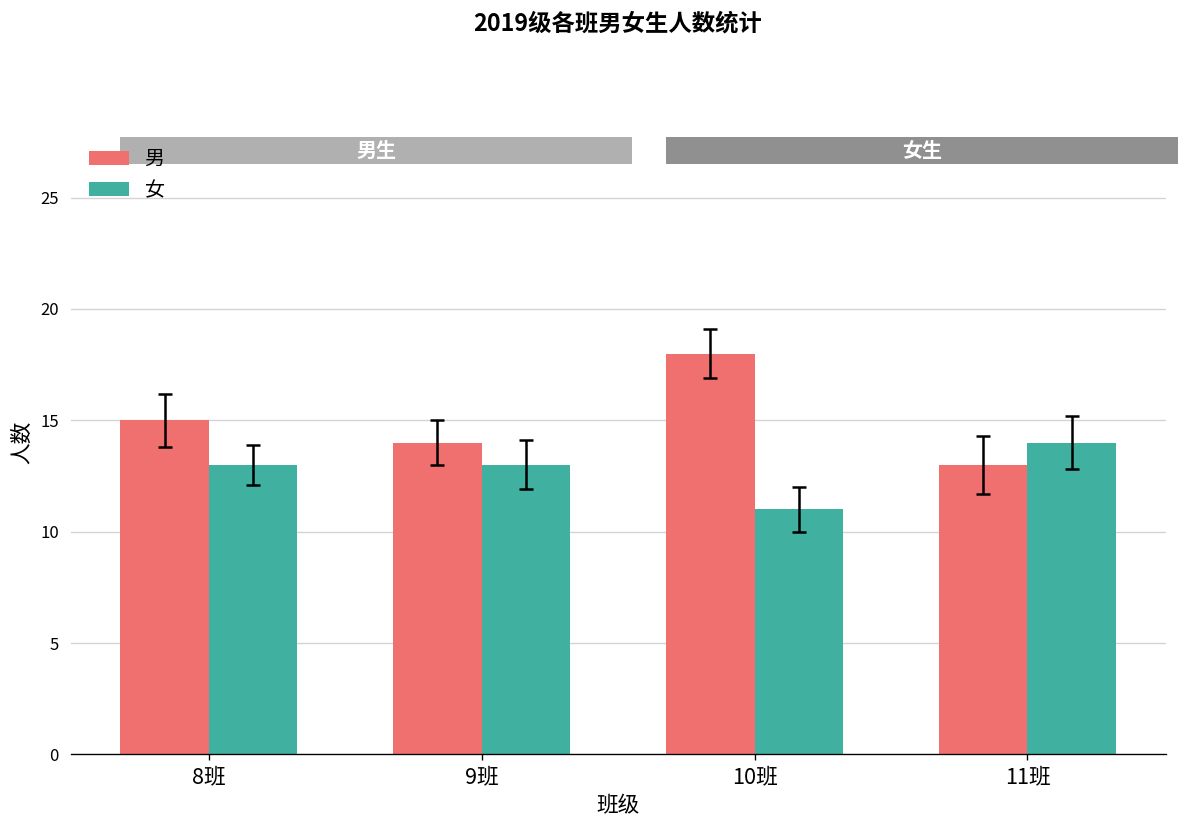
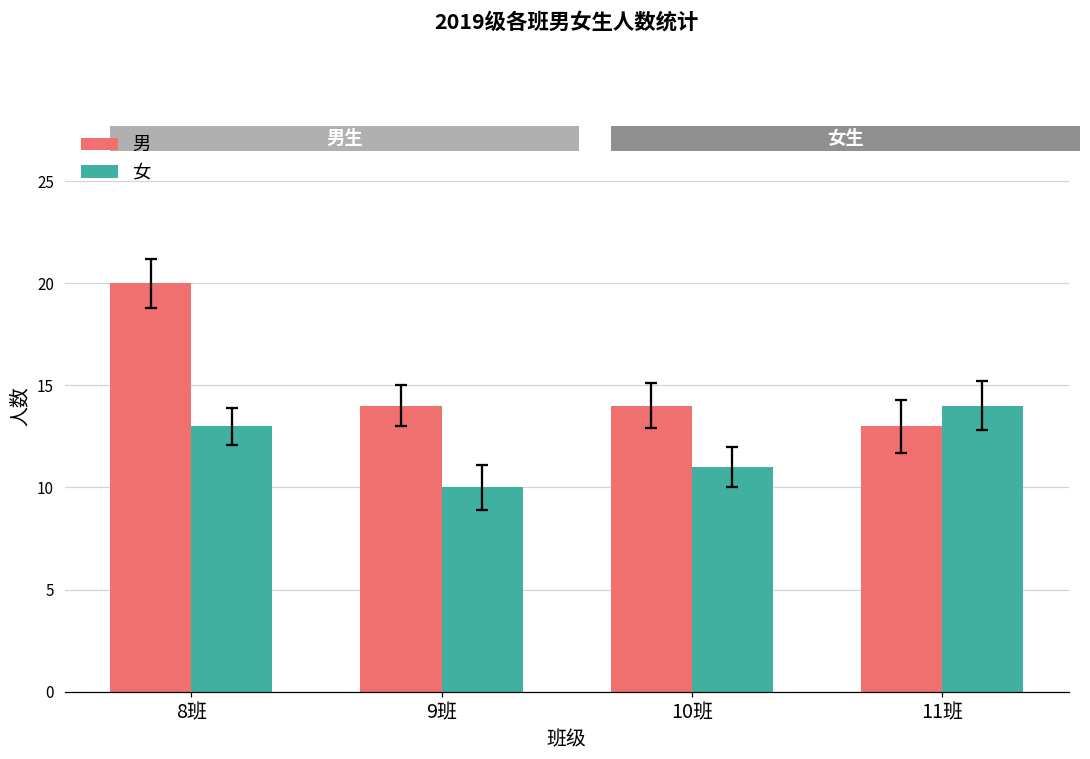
  {
    "男": {
-     "8班": 15,
+     "8班": 20,
      "9班": 14,
-     "10班": 18,
+     "10班": 14,
      "11班": 13
    },
    "女": {
      "8班": 13,
-     "9班": 13,
+     "9班": 10,
      "10班": 11,
      "11班": 14
    }
  }
